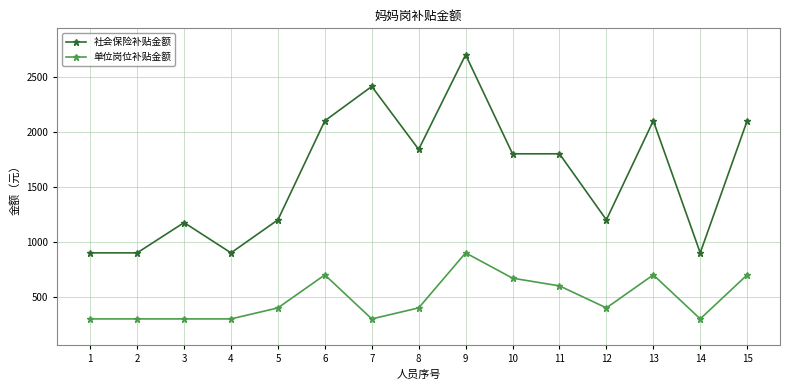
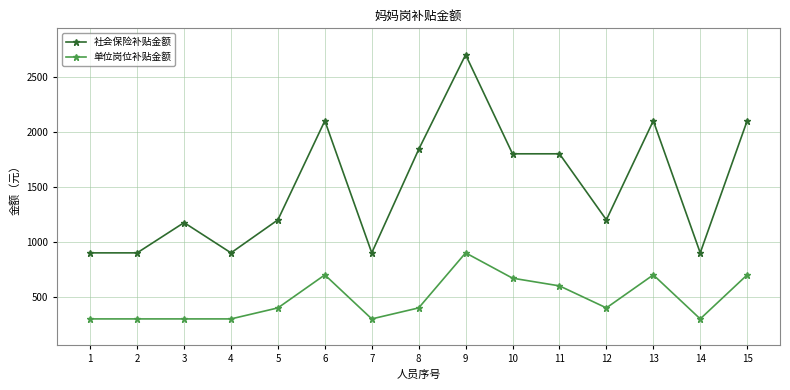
  {
    "社会保险补贴金额": {
      "1": 900,
      "2": 900,
      "3": 1180,
      "4": 900,
      "5": 1200,
      "6": 2100,
-     "7": 2410,
+     "7": 900,
      "8": 1840,
      "9": 2700,
      "10": 1800,
      "11": 1800,
      "12": 1200,
      "13": 2100,
      "14": 900,
      "15": 2100
    },
    "单位岗位补贴金额": {
      "1": 300,
      "2": 300,
      "3": 300,
      "4": 300,
      "5": 400,
      "6": 700,
      "7": 300,
      "8": 400,
      "9": 900,
      "10": 670,
      "11": 600,
      "12": 400,
      "13": 700,
      "14": 300,
      "15": 700
    }
  }
